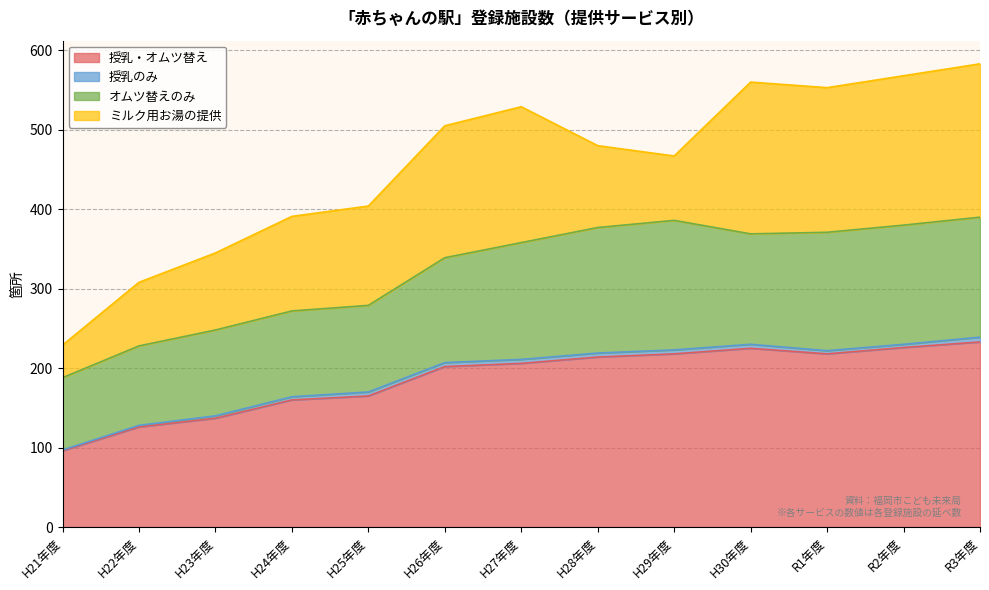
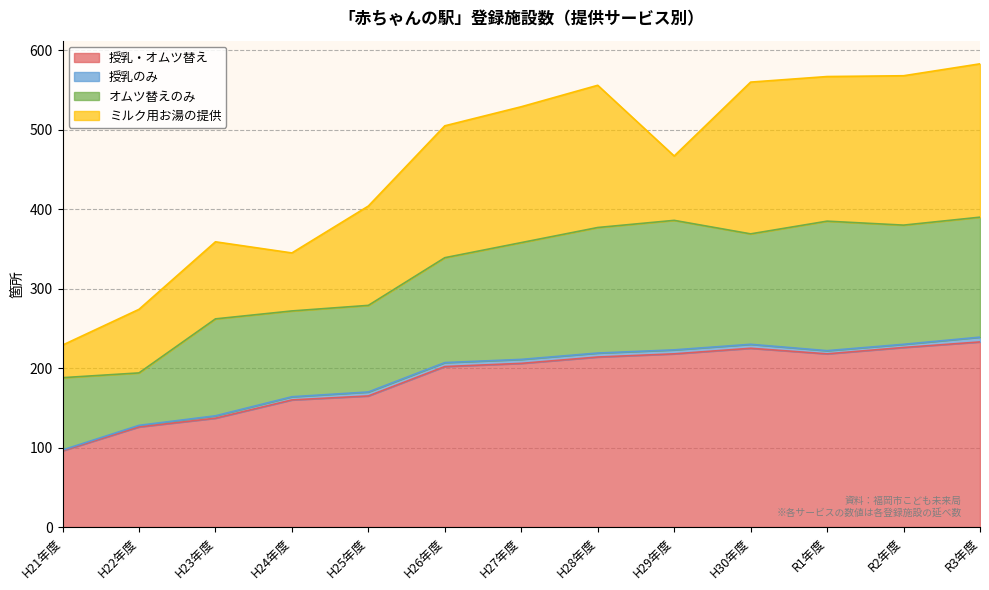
  {
    "授乳・オムツ替え": {
      "H24年度": 160,
      "H25年度": 170,
      "H26年度": 200,
      "H27年度": 210,
      "H28年度": 210,
      "H29年度": 220,
      "H30年度": 230,
      "R1年度": 220,
      "R2年度": 230,
      "R3年度": 230
    },
    "授乳のみ": {
      "H24年度": 0,
      "H25年度": 10,
      "H26年度": 10,
      "H27年度": 10,
      "H28年度": 10,
      "H29年度": 10,
      "H30年度": 10,
      "R1年度": 0,
      "R2年度": 0,
      "R3年度": 10
    },
    "オムツ替えのみ": {
      "H21年度": 90,
-     "H22年度": 100,
-     "H23年度": 110,
+     "H22年度": 70,
+     "H23年度": 120,
      "H24年度": 110,
      "H25年度": 110,
      "H26年度": 130,
      "H27年度": 150,
      "H28年度": 160,
      "H29年度": 160,
      "H30年度": 140,
-     "R1年度": 150,
+     "R1年度": 160,
      "R2年度": 150,
      "R3年度": 150
    },
    "ミルク用お湯の提供": {
      "H21年度": 40,
      "H22年度": 80,
      "H23年度": 100,
-     "H24年度": 120,
+     "H24年度": 70,
      "H25年度": 130,
      "H26年度": 170,
      "H27年度": 170,
-     "H28年度": 100,
+     "H28年度": 180,
      "H29年度": 80,
      "H30年度": 190,
      "R1年度": 180,
      "R2年度": 190,
      "R3年度": 190
    }
  }
